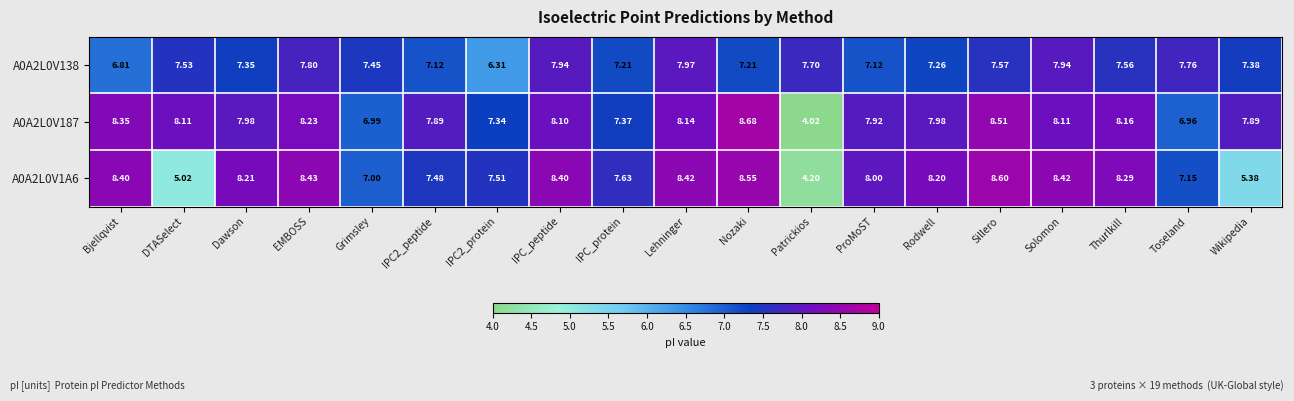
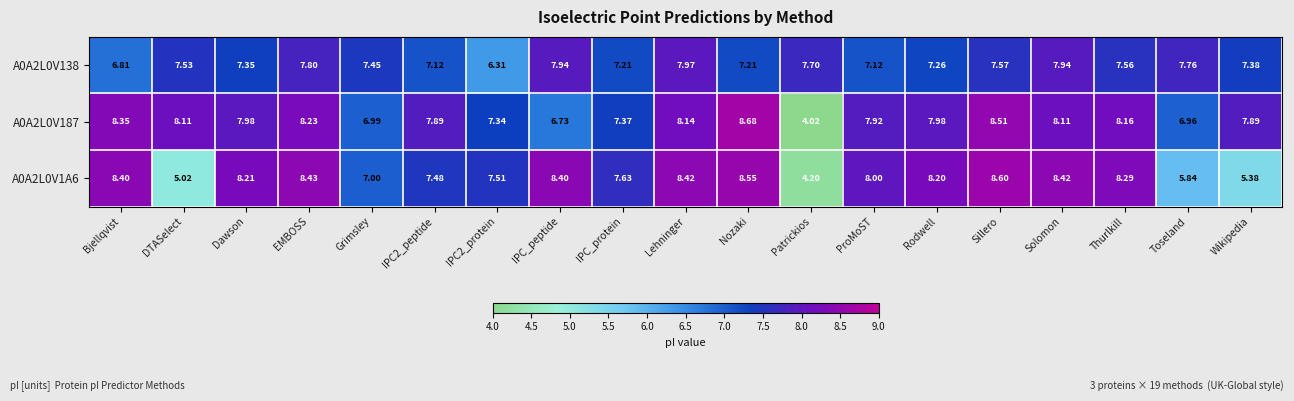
  {
    "A0A2L0V138": {
      "Bjellqvist": 6.81,
      "DTASelect": 7.53,
      "Dawson": 7.35,
      "EMBOSS": 7.80,
      "Grimsley": 7.45,
      "IPC2_peptide": 7.12,
      "IPC2_protein": 6.31,
      "IPC_peptide": 7.94,
      "IPC_protein": 7.21,
      "Lehninger": 7.97,
      "Nozaki": 7.21,
      "Patrickios": 7.70,
      "ProMoST": 7.12,
      "Rodwell": 7.26,
      "Sillero": 7.57,
      "Solomon": 7.94,
      "Thurlkill": 7.56,
      "Toseland": 7.76,
      "Wikipedia": 7.38
    },
    "A0A2L0V187": {
      "Bjellqvist": 8.35,
      "DTASelect": 8.11,
      "Dawson": 7.98,
      "EMBOSS": 8.23,
      "Grimsley": 6.99,
      "IPC2_peptide": 7.89,
      "IPC2_protein": 7.34,
-     "IPC_peptide": 8.10,
+     "IPC_peptide": 6.73,
      "IPC_protein": 7.37,
      "Lehninger": 8.14,
      "Nozaki": 8.68,
      "Patrickios": 4.02,
      "ProMoST": 7.92,
      "Rodwell": 7.98,
      "Sillero": 8.51,
      "Solomon": 8.11,
      "Thurlkill": 8.16,
      "Toseland": 6.96,
      "Wikipedia": 7.89
    },
    "A0A2L0V1A6": {
      "Bjellqvist": 8.40,
      "DTASelect": 5.02,
      "Dawson": 8.21,
      "EMBOSS": 8.43,
      "Grimsley": 7.00,
      "IPC2_peptide": 7.48,
      "IPC2_protein": 7.51,
      "IPC_peptide": 8.40,
      "IPC_protein": 7.63,
      "Lehninger": 8.42,
      "Nozaki": 8.55,
      "Patrickios": 4.20,
      "ProMoST": 8.00,
      "Rodwell": 8.20,
      "Sillero": 8.60,
      "Solomon": 8.42,
      "Thurlkill": 8.29,
-     "Toseland": 7.15,
+     "Toseland": 5.84,
      "Wikipedia": 5.38
    }
  }
